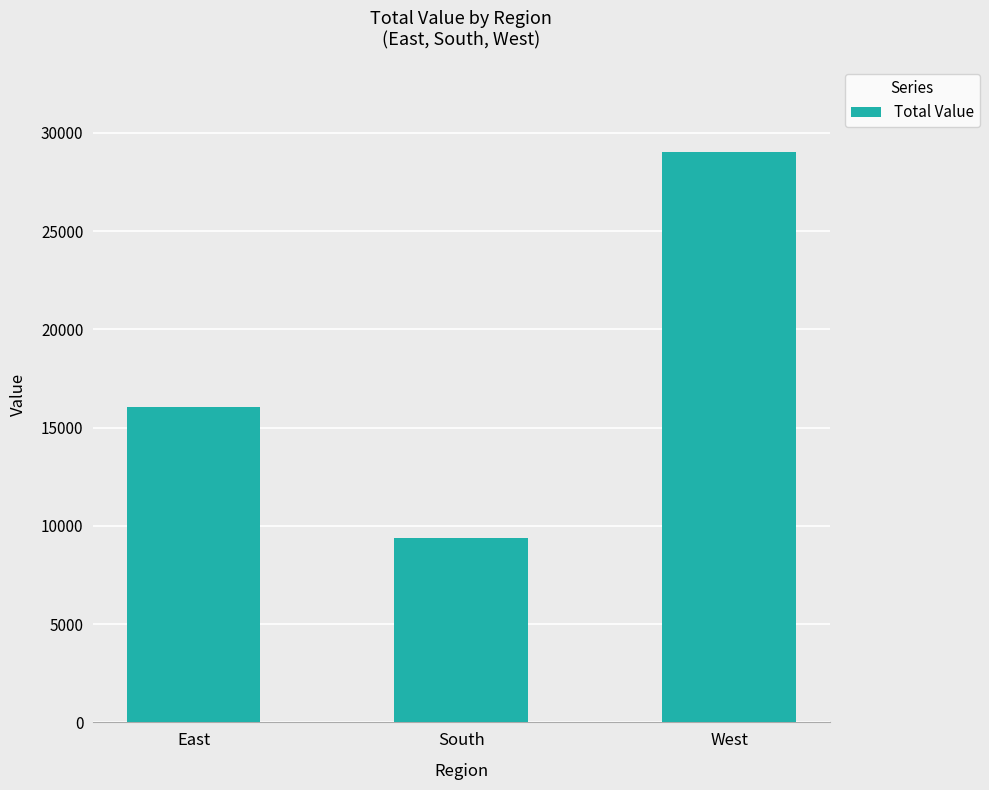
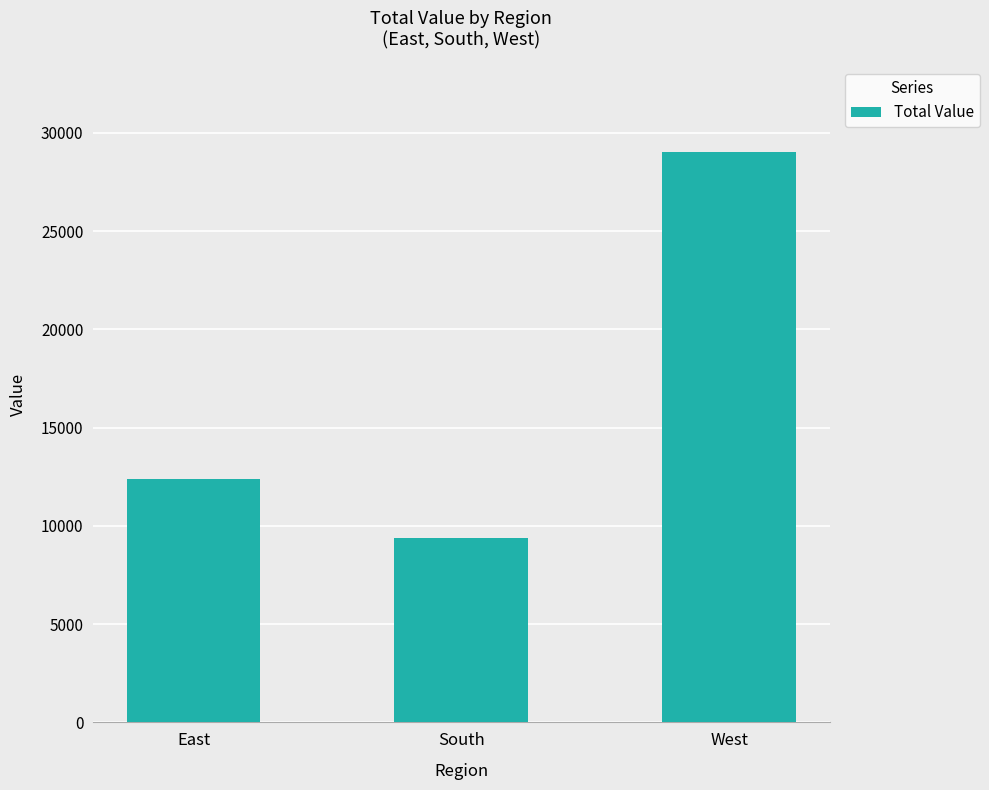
  {
-   "East": 16000,
+   "East": 12400,
    "South": 9400,
    "West": 29100
  }
